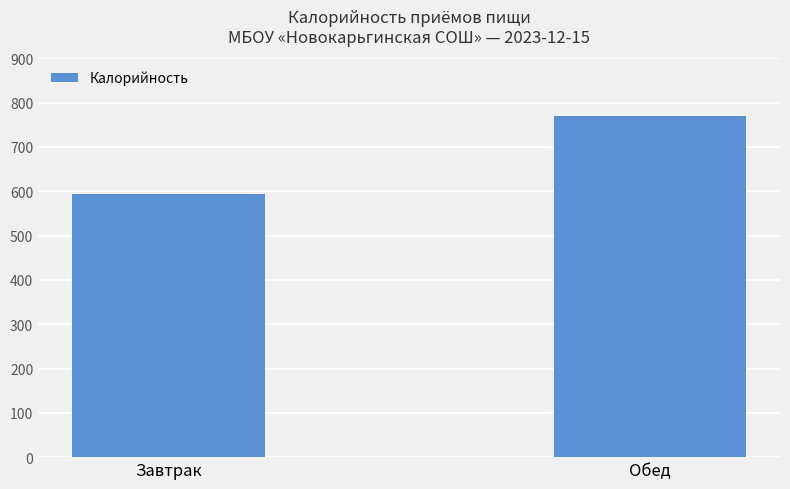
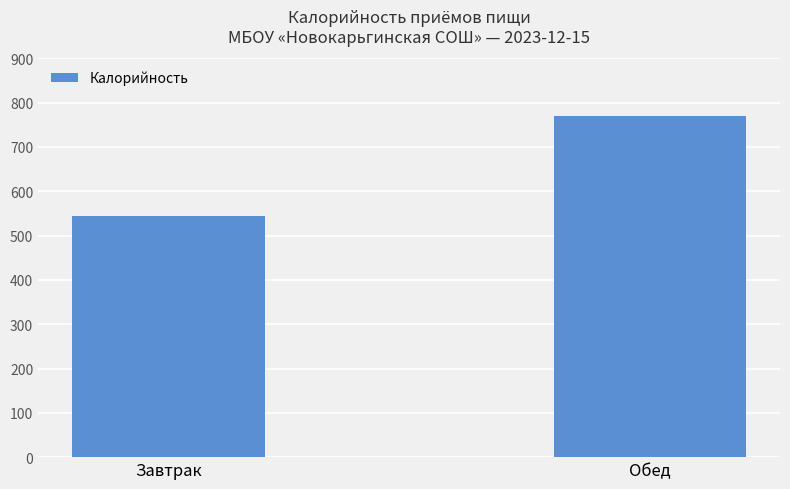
  {
-   "Завтрак": 590,
+   "Завтрак": 550,
    "Обед": 770
  }
